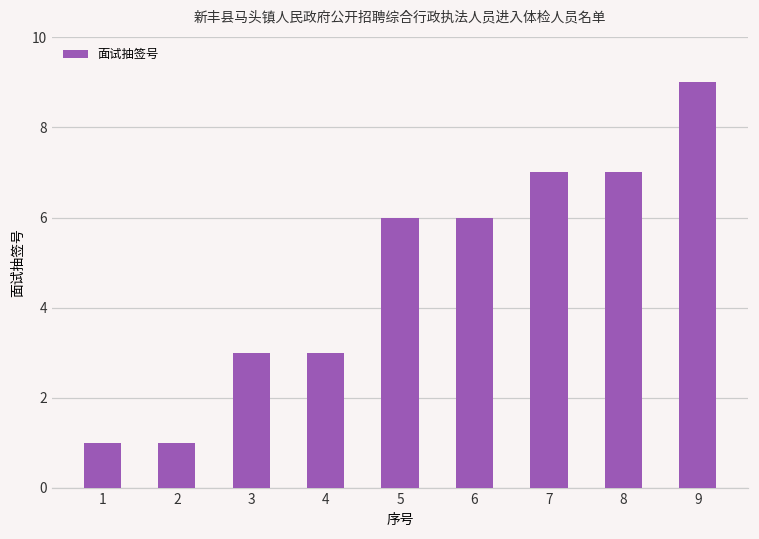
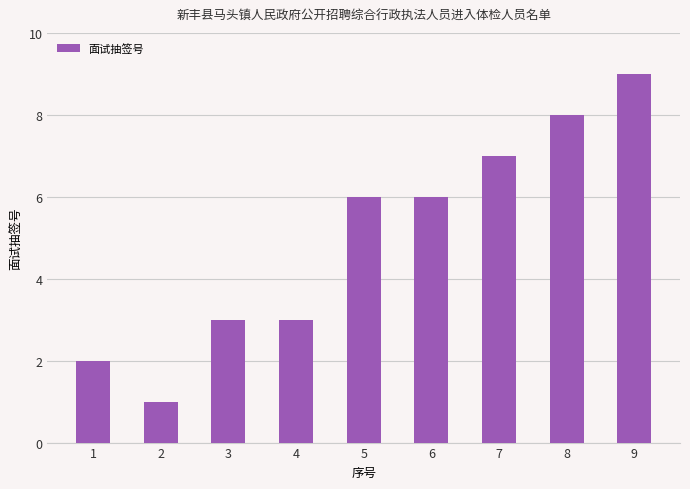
  {
-   "1": 1,
+   "1": 2,
    "2": 1,
    "3": 3,
    "4": 3,
    "5": 6,
    "6": 6,
    "7": 7,
-   "8": 7,
+   "8": 8,
    "9": 9
  }
